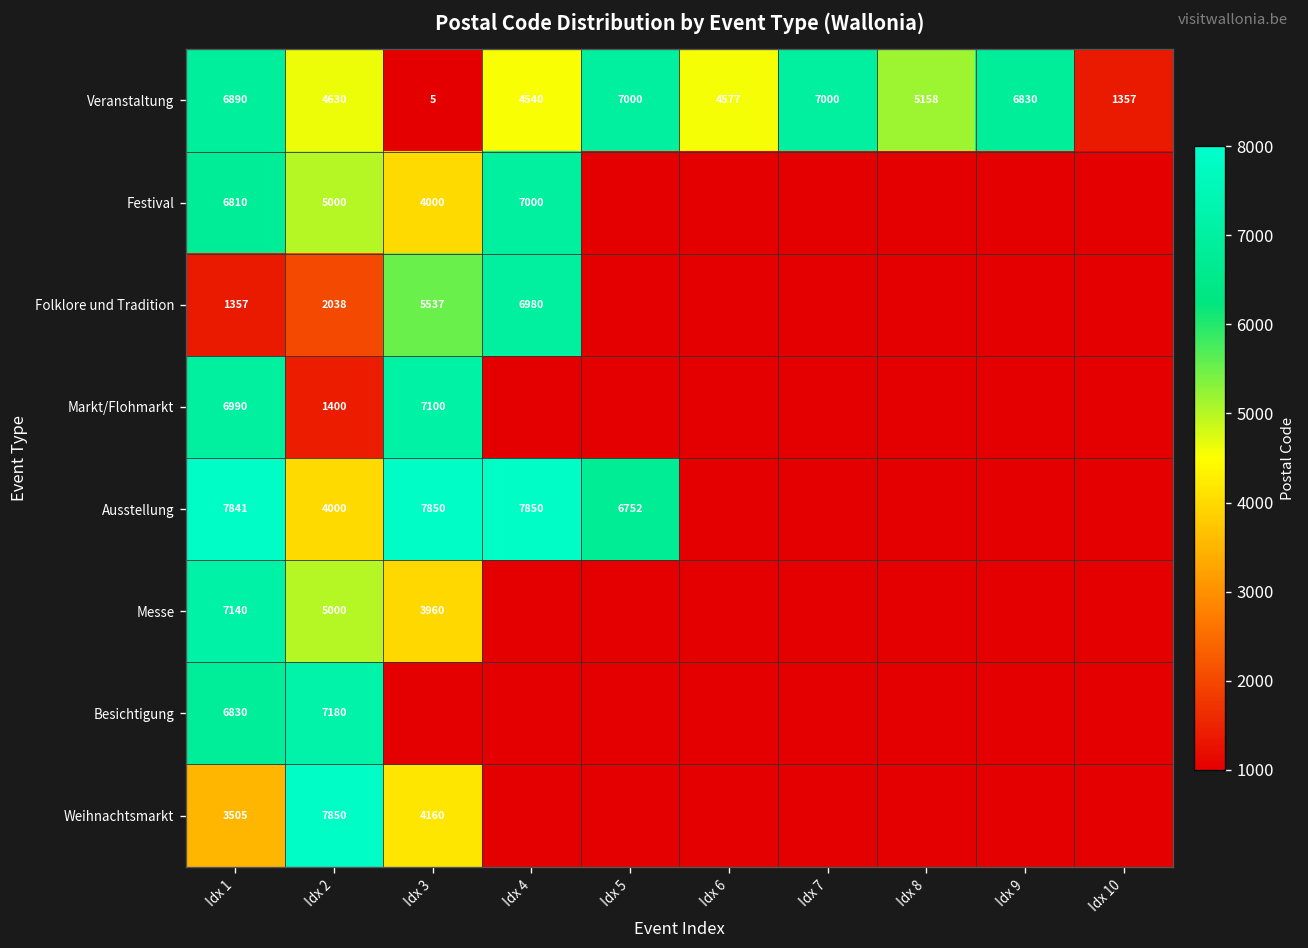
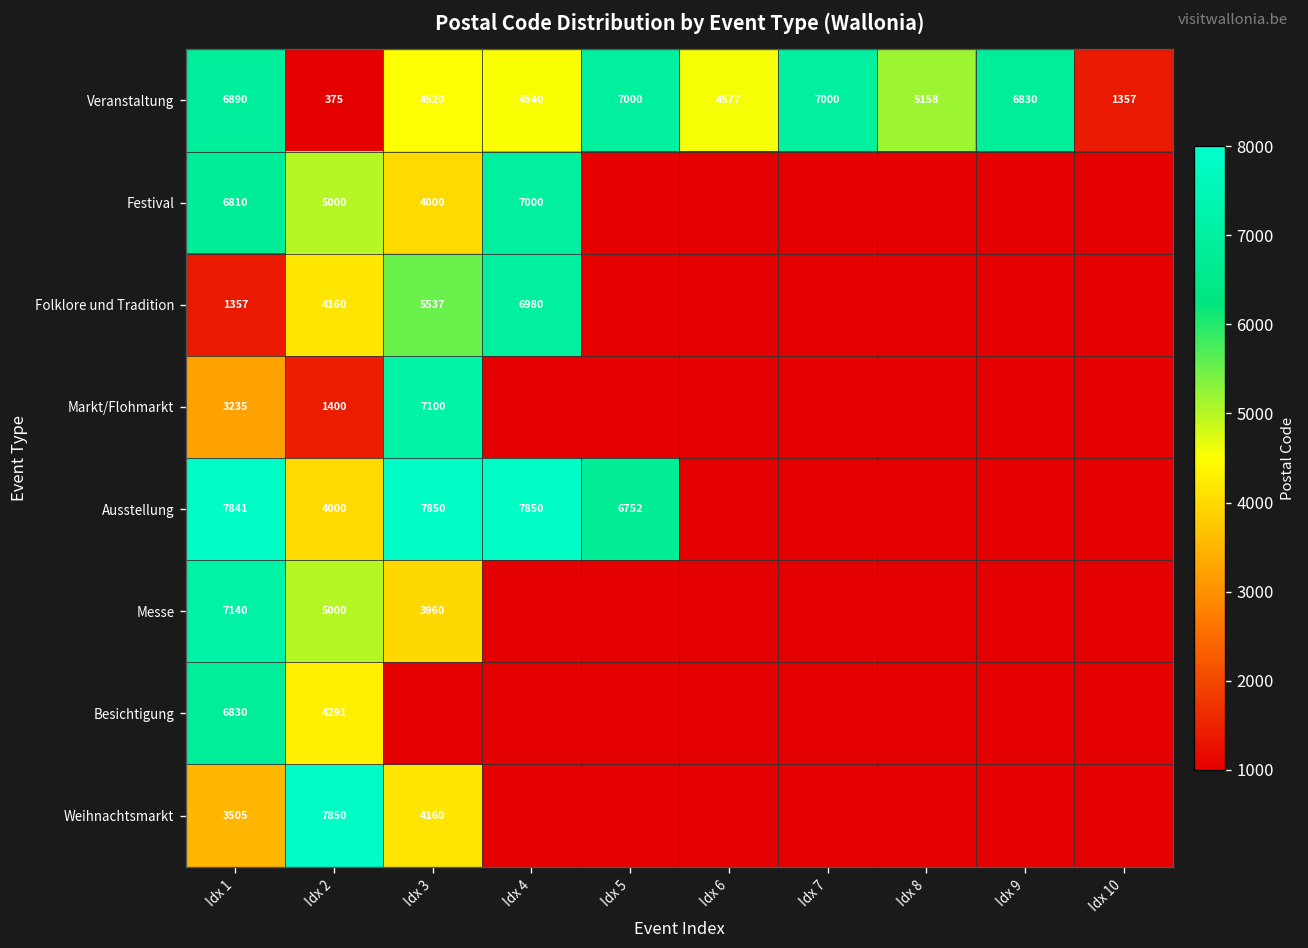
  {
    "Veranstaltung": {
      "Idx 1": 6890,
-     "Idx 2": 4630,
-     "Idx 3": 5,
+     "Idx 2": 375,
+     "Idx 3": 4520,
      "Idx 4": 4540,
      "Idx 5": 7000,
      "Idx 6": 4577,
      "Idx 7": 7000,
      "Idx 8": 5158,
      "Idx 9": 6830,
      "Idx 10": 1357
    },
    "Festival": {
      "Idx 1": 6810,
      "Idx 2": 5000,
      "Idx 3": 4000,
      "Idx 4": 7000
    },
    "Folklore und Tradition": {
      "Idx 1": 1357,
-     "Idx 2": 2038,
+     "Idx 2": 4160,
      "Idx 3": 5537,
      "Idx 4": 6980
    },
    "Markt/Flohmarkt": {
-     "Idx 1": 6990,
+     "Idx 1": 3235,
      "Idx 2": 1400,
      "Idx 3": 7100
    },
    "Ausstellung": {
      "Idx 1": 7841,
      "Idx 2": 4000,
      "Idx 3": 7850,
      "Idx 4": 7850,
      "Idx 5": 6752
    },
    "Messe": {
      "Idx 1": 7140,
      "Idx 2": 5000,
      "Idx 3": 3960
    },
    "Besichtigung": {
      "Idx 1": 6830,
-     "Idx 2": 7180
+     "Idx 2": 4291
    },
    "Weihnachtsmarkt": {
      "Idx 1": 3505,
      "Idx 2": 7850,
      "Idx 3": 4160
    }
  }
